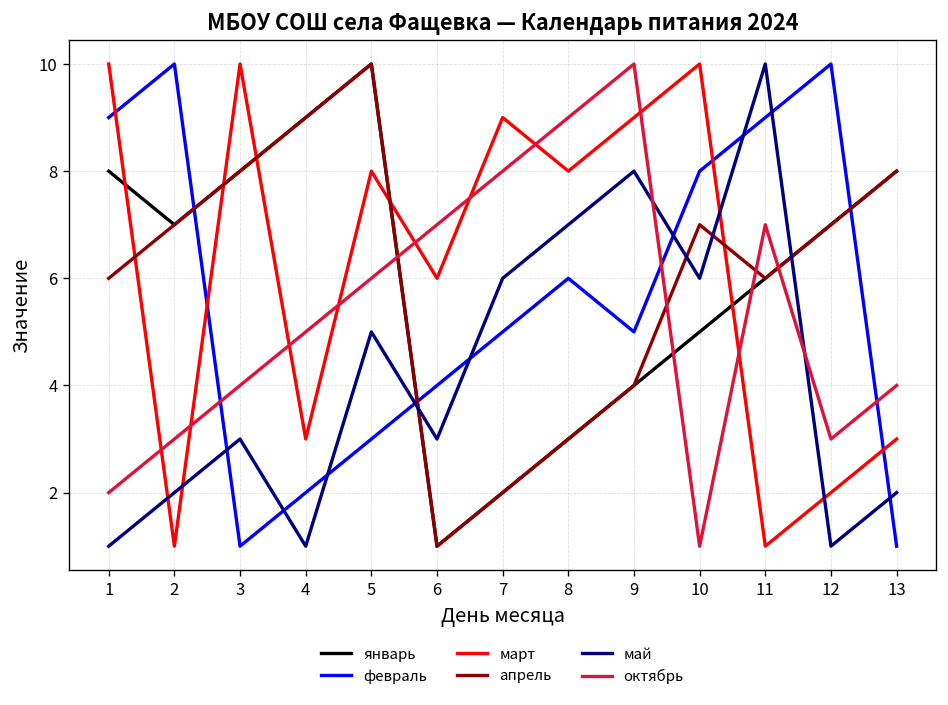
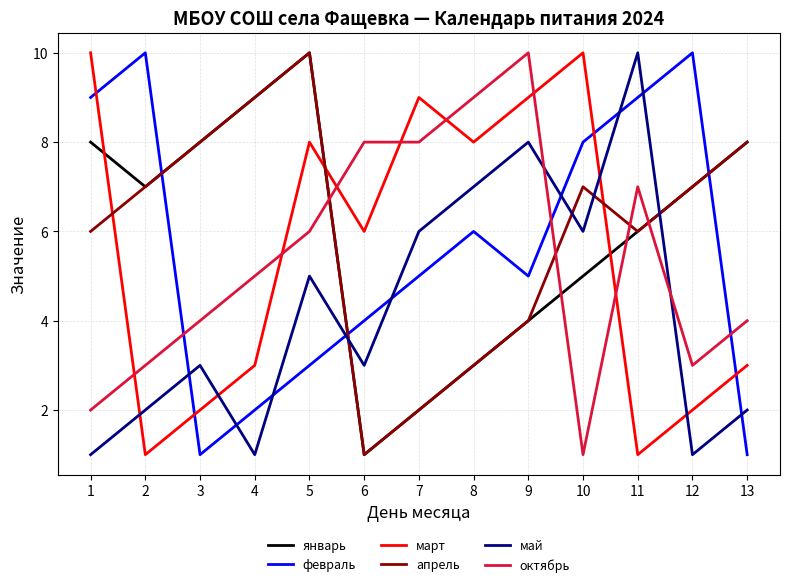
  {
    "январь": {
      "1": 8,
      "10": 5
    },
    "февраль": {
      "1": 9,
      "2": 10,
      "3": 1,
      "4": 2,
      "5": 3,
      "6": 4,
      "7": 5,
      "8": 6,
      "9": 5,
      "10": 8,
      "11": 9,
      "12": 10,
      "13": 1
    },
    "март": {
      "1": 10,
      "2": 1,
-     "3": 10,
+     "3": 2,
      "4": 3,
      "5": 8,
      "6": 6,
      "7": 9,
      "8": 8,
      "9": 9,
      "10": 10,
      "11": 1,
      "12": 2,
      "13": 3
    },
    "апрель": {
      "1": 6,
      "10": 7
    },
    "май": {
      "1": 1,
      "2": 2,
      "3": 3,
      "4": 1,
      "5": 5,
      "6": 3,
      "7": 6,
      "8": 7,
      "9": 8,
      "10": 6,
      "11": 10,
      "12": 1,
      "13": 2
    },
    "октябрь": {
      "1": 2,
      "2": 3,
      "3": 4,
      "4": 5,
      "5": 6,
-     "6": 7,
+     "6": 8,
      "7": 8,
      "8": 9,
      "9": 10,
      "10": 1,
      "11": 7,
      "12": 3,
      "13": 4
    }
  }
